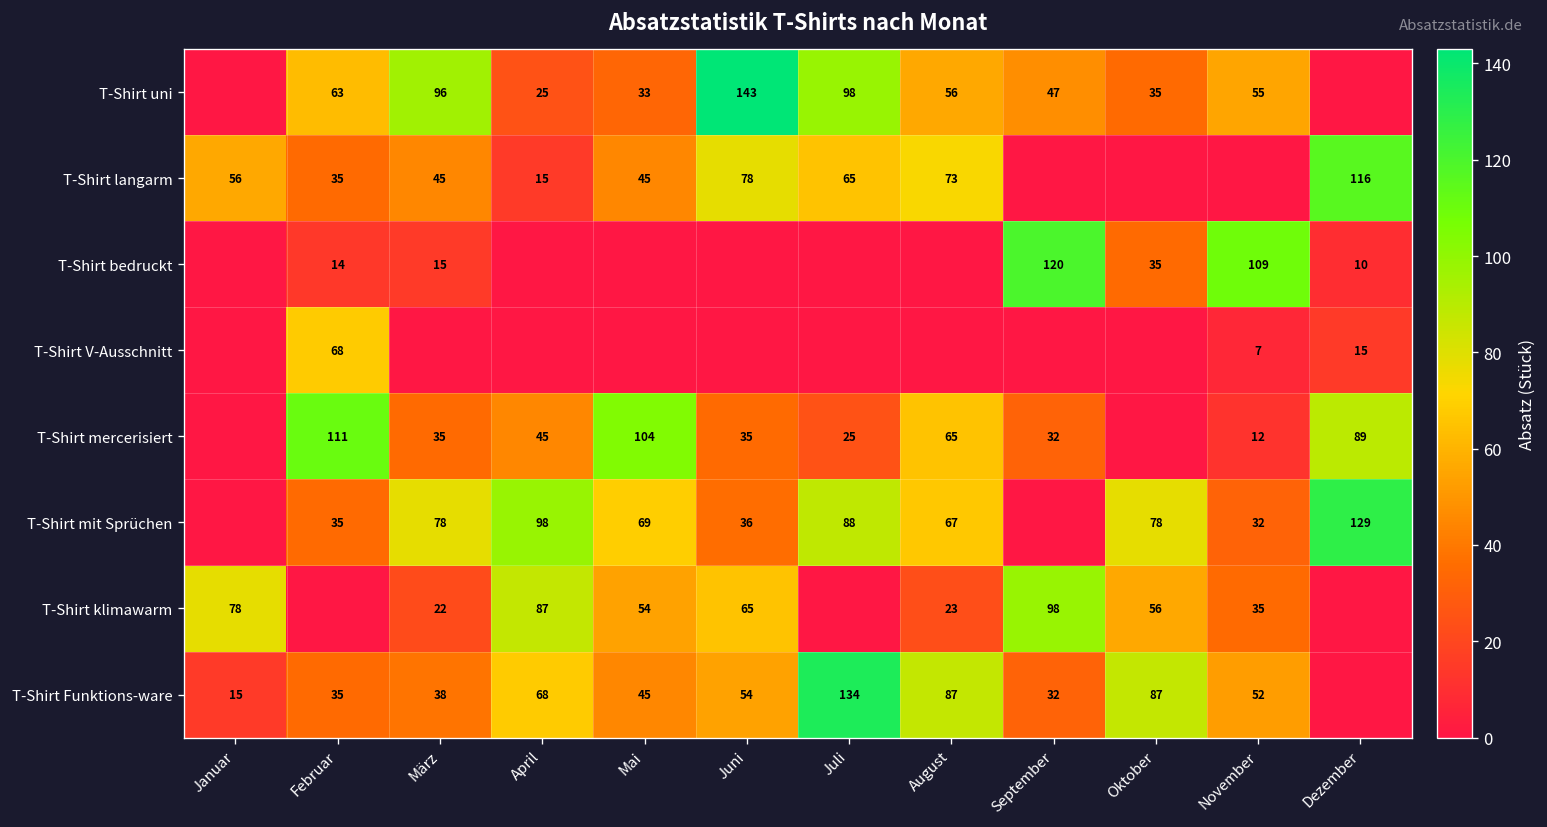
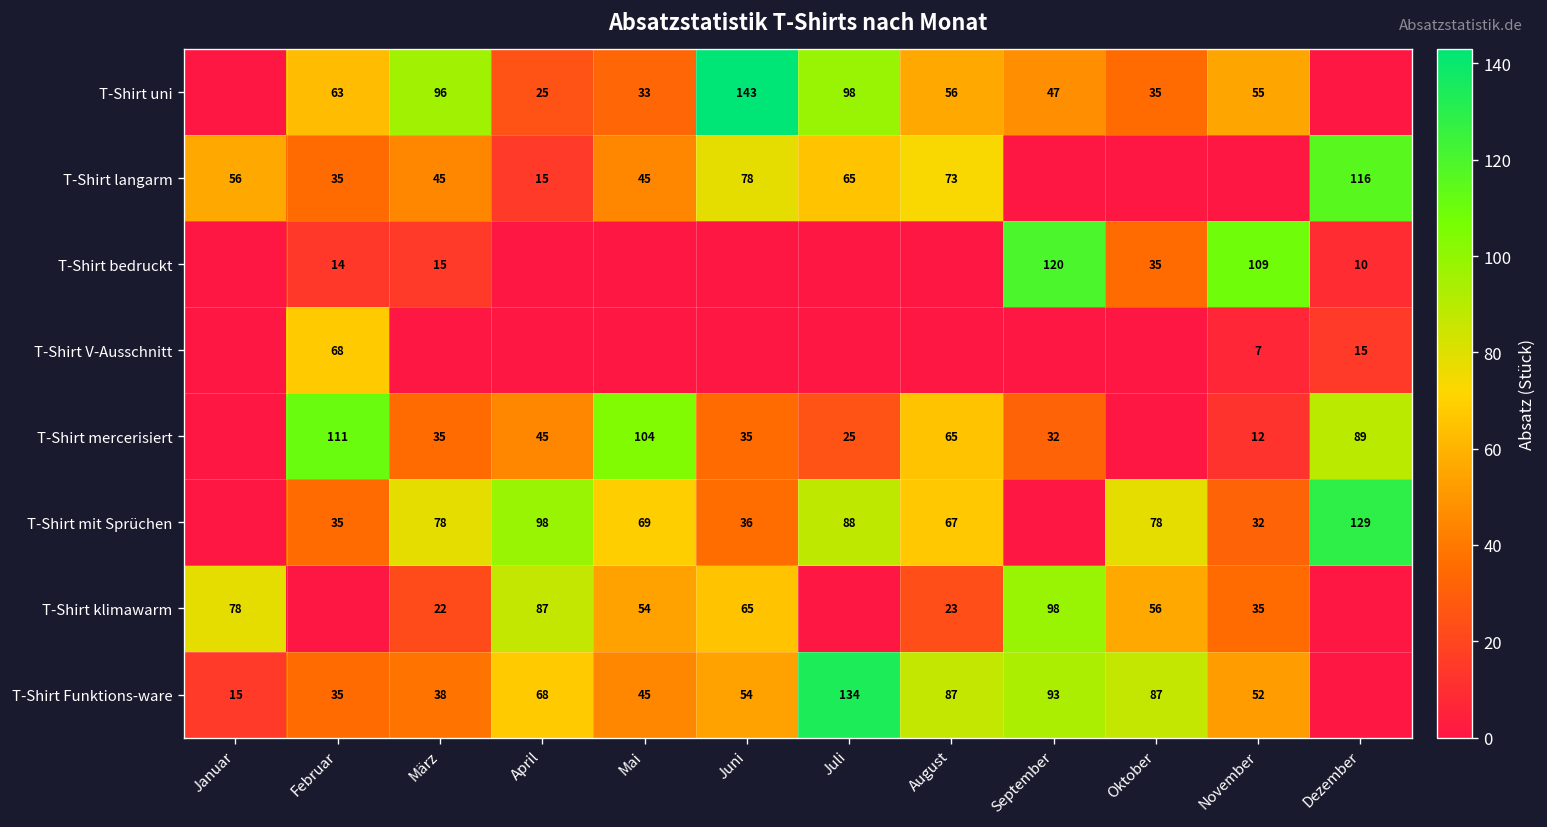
  {
    "T-Shirt uni": {
      "Februar": 63,
      "März": 96,
      "April": 25,
      "Mai": 33,
      "Juni": 143,
      "Juli": 98,
      "August": 56,
      "September": 47,
      "Oktober": 35,
      "November": 55
    },
    "T-Shirt langarm": {
      "Januar": 56,
      "Februar": 35,
      "März": 45,
      "April": 15,
      "Mai": 45,
      "Juni": 78,
      "Juli": 65,
      "August": 73,
      "Dezember": 116
    },
    "T-Shirt bedruckt": {
      "Februar": 14,
      "März": 15,
      "September": 120,
      "Oktober": 35,
      "November": 109,
      "Dezember": 10
    },
    "T-Shirt V-Ausschnitt": {
      "Februar": 68,
      "November": 7,
      "Dezember": 15
    },
    "T-Shirt mercerisiert": {
      "Februar": 111,
      "März": 35,
      "April": 45,
      "Mai": 104,
      "Juni": 35,
      "Juli": 25,
      "August": 65,
      "September": 32,
      "November": 12,
      "Dezember": 89
    },
    "T-Shirt mit Sprüchen": {
      "Februar": 35,
      "März": 78,
      "April": 98,
      "Mai": 69,
      "Juni": 36,
      "Juli": 88,
      "August": 67,
      "Oktober": 78,
      "November": 32,
      "Dezember": 129
    },
    "T-Shirt klimawarm": {
      "Januar": 78,
      "März": 22,
      "April": 87,
      "Mai": 54,
      "Juni": 65,
      "August": 23,
      "September": 98,
      "Oktober": 56,
      "November": 35
    },
    "T-Shirt Funktions-ware": {
      "Januar": 15,
      "Februar": 35,
      "März": 38,
      "April": 68,
      "Mai": 45,
      "Juni": 54,
      "Juli": 134,
      "August": 87,
-     "September": 32,
+     "September": 93,
      "Oktober": 87,
      "November": 52
    }
  }
